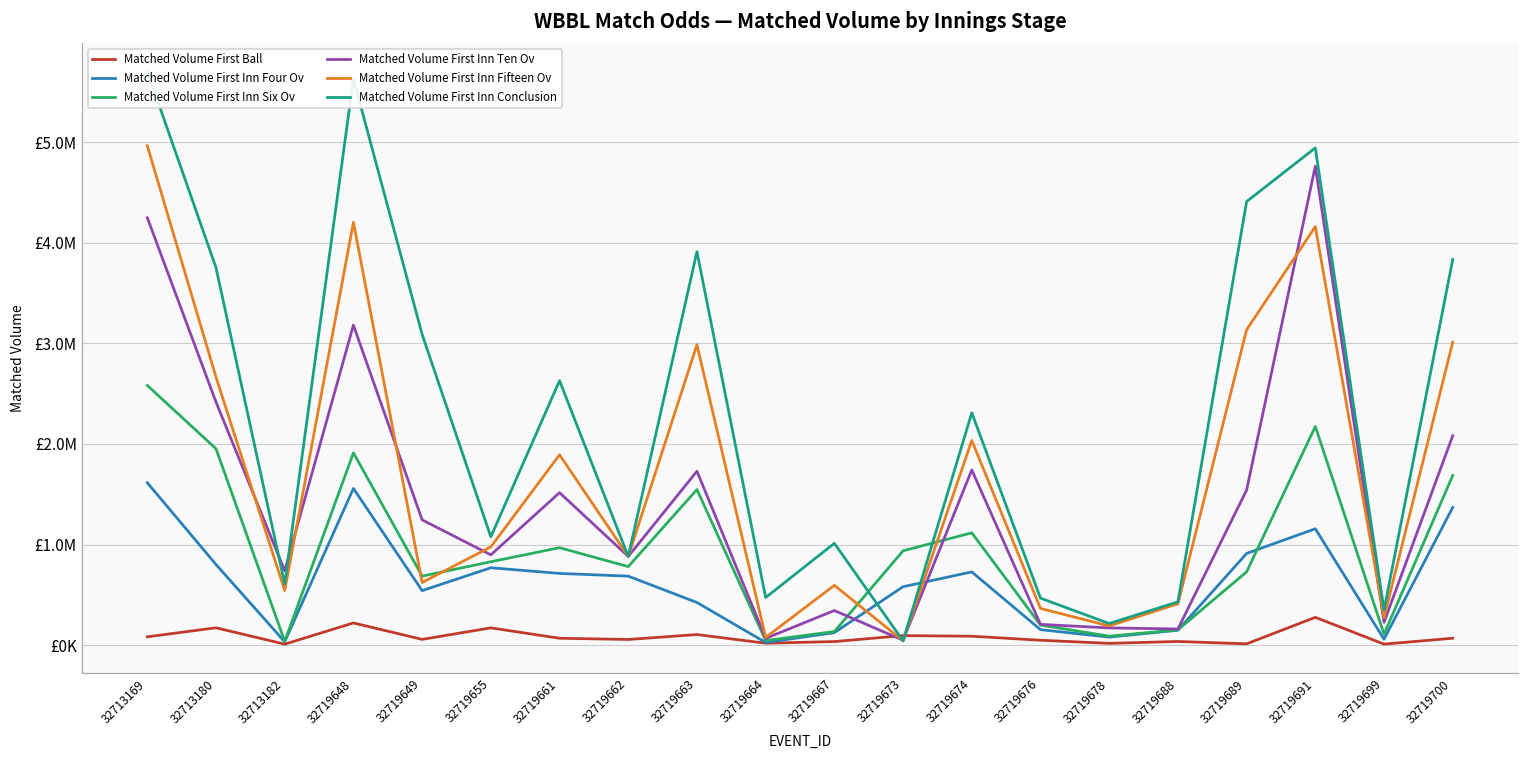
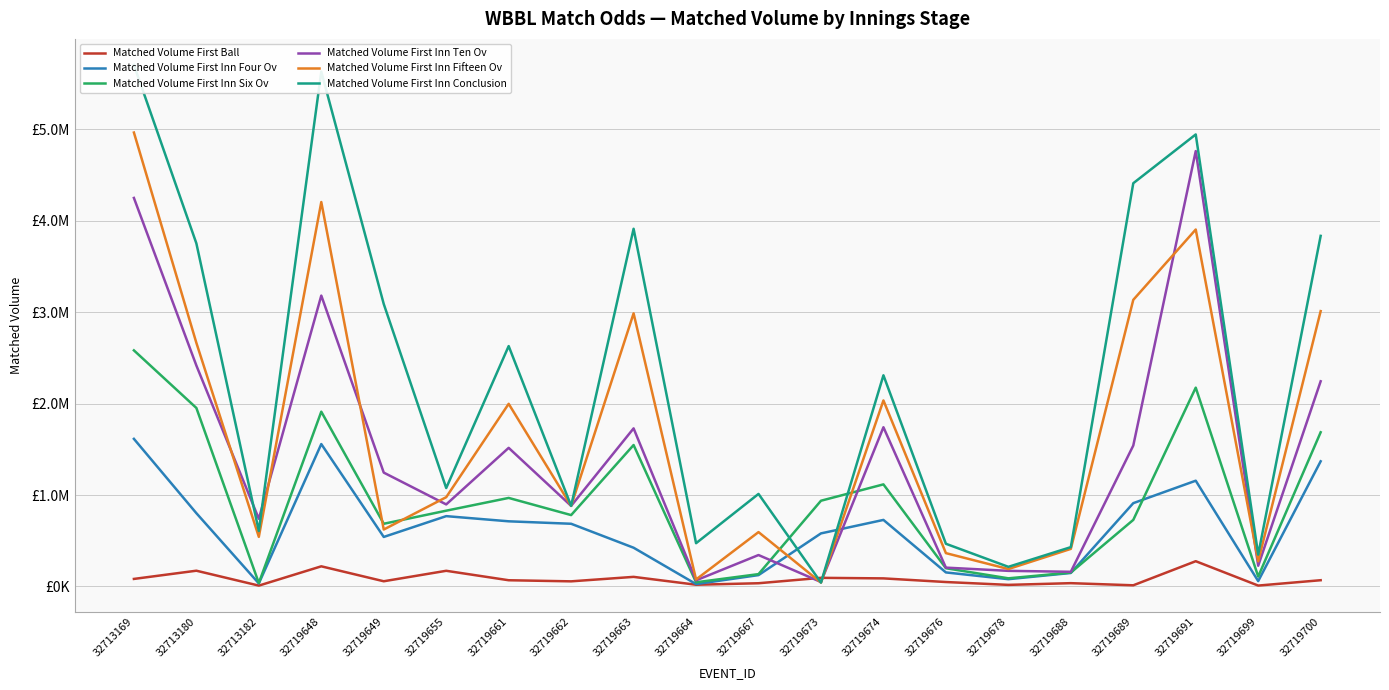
  {
    "Matched Volume First Ball": {
      "32713169": "£100000",
      "32713180": "£200000",
      "32719648": "£200000",
      "32719649": "£100000",
      "32719655": "£200000",
      "32719661": "£100000",
      "32719662": "£100000",
      "32719663": "£100000",
      "32719667": "£0",
      "32719673": "£100000",
      "32719674": "£100000",
      "32719676": "£0",
      "32719678": "£0",
      "32719688": "£0",
      "32719689": "£0",
      "32719691": "£300000",
      "32719699": "£0",
      "32719700": "£100000"
    },
    "Matched Volume First Inn Four Ov": {
      "32713169": "£1600000",
      "32713180": "£800000",
      "32719648": "£1600000",
      "32719649": "£500000",
      "32719655": "£800000",
      "32719661": "£700000",
      "32719662": "£700000",
      "32719663": "£400000",
      "32719673": "£600000",
      "32719674": "£700000",
      "32719676": "£200000",
      "32719689": "£900000",
      "32719691": "£1200000",
      "32719699": "£100000",
      "32719700": "£1400000"
    },
    "Matched Volume First Inn Ten Ov": {
      "32713169": "£4300000",
      "32713180": "£2400000",
      "32713182": "£700000",
      "32719648": "£3200000",
      "32719649": "£1200000",
      "32719655": "£900000",
      "32719661": "£1500000",
      "32719663": "£1700000",
      "32719667": "£300000",
      "32719674": "£1700000",
      "32719689": "£1500000",
      "32719691": "£4800000",
      "32719699": "£200000",
-     "32719700": "£2100000"
+     "32719700": "£2200000"
    },
    "Matched Volume First Inn Fifteen Ov": {
      "32713169": "£5000000",
      "32713180": "£2700000",
      "32713182": "£500000",
      "32719648": "£4200000",
      "32719649": "£600000",
      "32719655": "£1000000",
-     "32719661": "£1900000",
+     "32719661": "£2000000",
      "32719663": "£3000000",
      "32719667": "£600000",
      "32719674": "£2000000",
      "32719676": "£400000",
      "32719689": "£3100000",
-     "32719691": "£4200000",
+     "32719691": "£3900000",
      "32719699": "£300000",
      "32719700": "£3000000"
    }
  }
